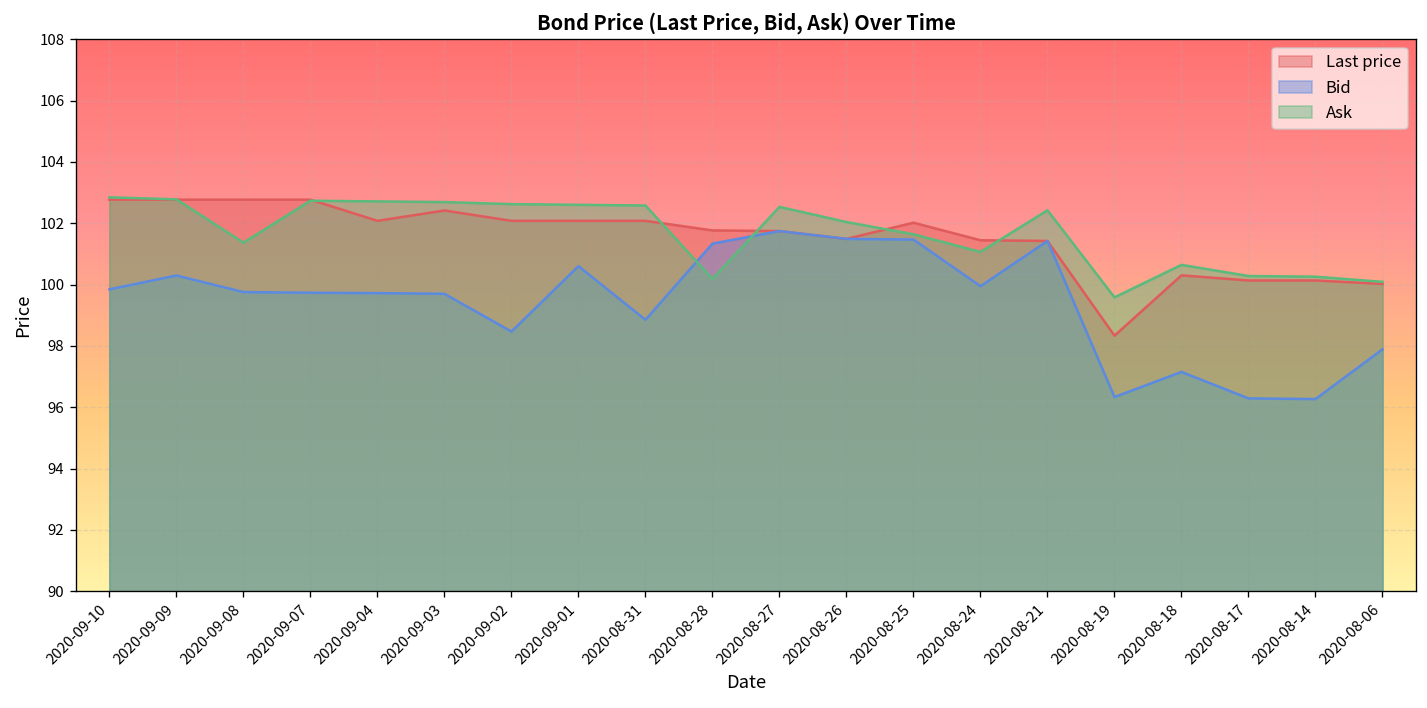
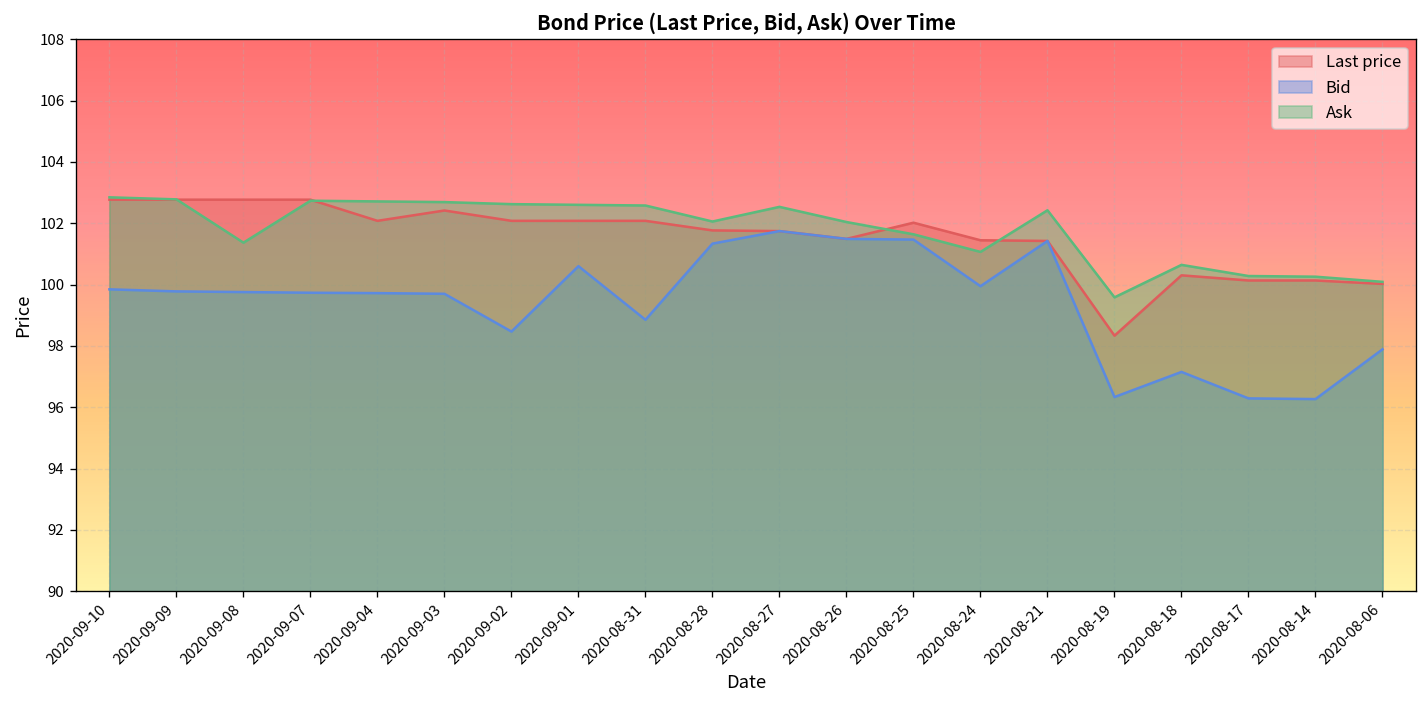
  {
    "Last price": {
      "2020-09-08": 102.8,
      "2020-09-04": 102.1,
      "2020-09-03": 102.4,
      "2020-09-02": 102.1,
      "2020-09-01": 102.1,
      "2020-08-31": 102.1,
      "2020-08-28": 101.8,
      "2020-08-25": 102.0,
      "2020-08-24": 101.4,
      "2020-08-19": 98.3,
      "2020-08-18": 100.3,
      "2020-08-17": 100.1,
      "2020-08-14": 100.1
    },
    "Bid": {
      "2020-09-10": 99.8,
-     "2020-09-09": 100.3,
+     "2020-09-09": 99.8,
      "2020-09-08": 99.8,
      "2020-09-07": 99.7,
      "2020-09-04": 99.7,
      "2020-09-03": 99.7,
      "2020-09-02": 98.5,
      "2020-09-01": 100.6,
      "2020-08-31": 98.9,
      "2020-08-28": 101.3,
      "2020-08-25": 101.5,
      "2020-08-24": 99.9,
      "2020-08-19": 96.3,
      "2020-08-18": 97.2,
      "2020-08-17": 96.3,
      "2020-08-14": 96.3,
      "2020-08-06": 97.9
    },
    "Ask": {
      "2020-09-08": 101.4,
      "2020-09-04": 102.7,
      "2020-09-03": 102.7,
      "2020-09-02": 102.6,
      "2020-09-01": 102.6,
      "2020-08-31": 102.6,
-     "2020-08-28": 100.2,
+     "2020-08-28": 102.1,
      "2020-08-27": 102.5,
      "2020-08-26": 102.0,
      "2020-08-25": 101.6,
      "2020-08-24": 101.1,
      "2020-08-21": 102.4,
      "2020-08-19": 99.6,
      "2020-08-18": 100.6,
      "2020-08-17": 100.3,
      "2020-08-14": 100.3
    }
  }
